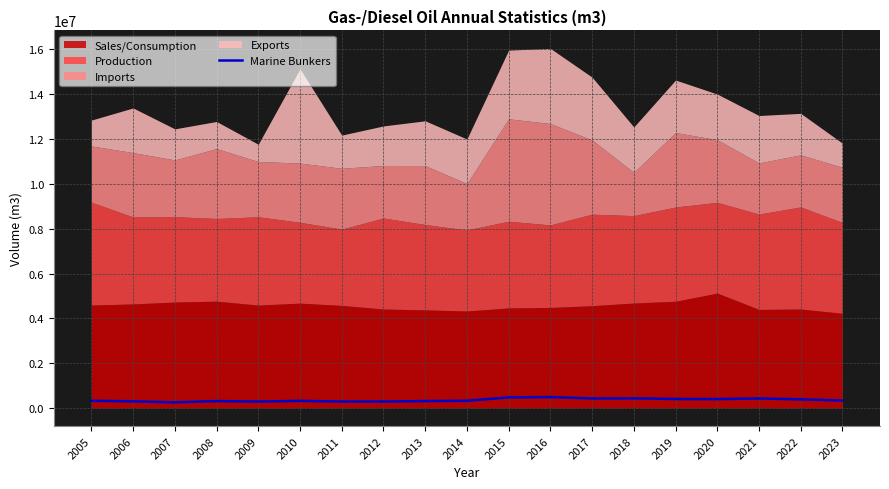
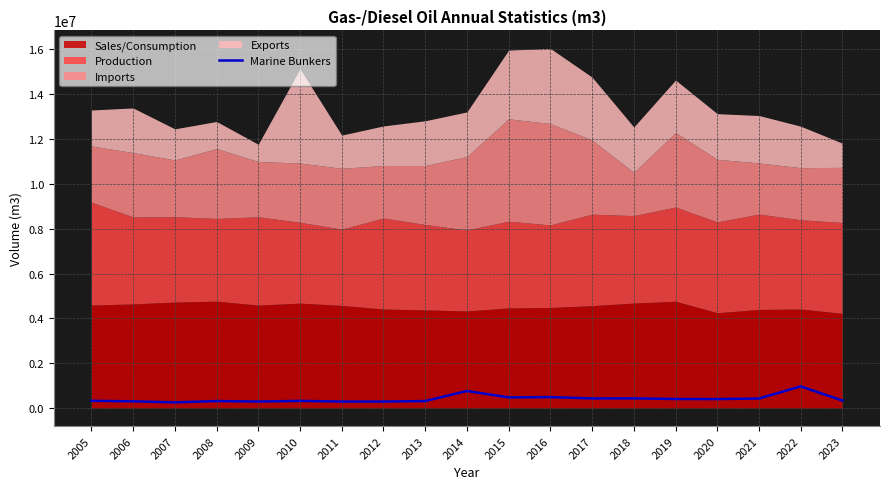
  {
    "Marine Bunkers": {
      "2005": 300000,
      "2006": 300000,
      "2007": 300000,
      "2008": 300000,
      "2009": 300000,
      "2010": 300000,
      "2011": 300000,
      "2012": 300000,
      "2013": 300000,
-     "2014": 300000,
+     "2014": 800000,
      "2015": 500000,
      "2016": 500000,
      "2017": 400000,
      "2018": 400000,
      "2019": 400000,
      "2020": 400000,
      "2021": 400000,
-     "2022": 400000,
+     "2022": 1000000,
      "2023": 300000
    },
    "Sales/Consumption": {
      "2005": 4600000,
      "2006": 4600000,
      "2007": 4700000,
      "2008": 4800000,
      "2009": 4600000,
      "2010": 4700000,
      "2011": 4600000,
      "2012": 4400000,
      "2013": 4400000,
      "2014": 4300000,
      "2015": 4500000,
      "2016": 4500000,
      "2017": 4600000,
      "2018": 4700000,
      "2019": 4800000,
-     "2020": 5100000,
+     "2020": 4300000,
      "2021": 4400000,
      "2022": 4400000,
      "2023": 4200000
    },
    "Production": {
      "2005": 4600000,
      "2006": 3900000,
      "2007": 3800000,
      "2008": 3700000,
      "2009": 3900000,
      "2010": 3600000,
      "2011": 3400000,
      "2012": 4100000,
      "2013": 3800000,
      "2014": 3600000,
      "2015": 3900000,
      "2016": 3700000,
      "2017": 4100000,
      "2018": 3900000,
      "2019": 4200000,
      "2020": 4000000,
      "2021": 4300000,
-     "2022": 4600000,
+     "2022": 4000000,
      "2023": 4100000
    },
    "Imports": {
      "2005": 2500000,
      "2006": 2900000,
      "2007": 2500000,
      "2008": 3100000,
      "2009": 2500000,
      "2010": 2600000,
      "2011": 2700000,
      "2012": 2300000,
      "2013": 2600000,
-     "2014": 2100000,
+     "2014": 3300000,
      "2015": 4600000,
      "2016": 4500000,
      "2017": 3300000,
      "2018": 1900000,
      "2019": 3300000,
      "2020": 2800000,
      "2021": 2300000,
      "2022": 2300000,
      "2023": 2500000
    },
    "Exports": {
-     "2005": 1200000,
+     "2005": 1600000,
      "2006": 2000000,
      "2007": 1400000,
      "2008": 1200000,
      "2009": 800000,
      "2011": 1500000,
      "2012": 1800000,
      "2013": 2000000,
      "2014": 2000000,
      "2015": 3100000,
      "2016": 3400000,
      "2017": 2800000,
      "2018": 2000000,
      "2019": 2300000,
      "2020": 2000000,
      "2021": 2100000,
      "2022": 1900000,
      "2023": 1100000
    }
  }
